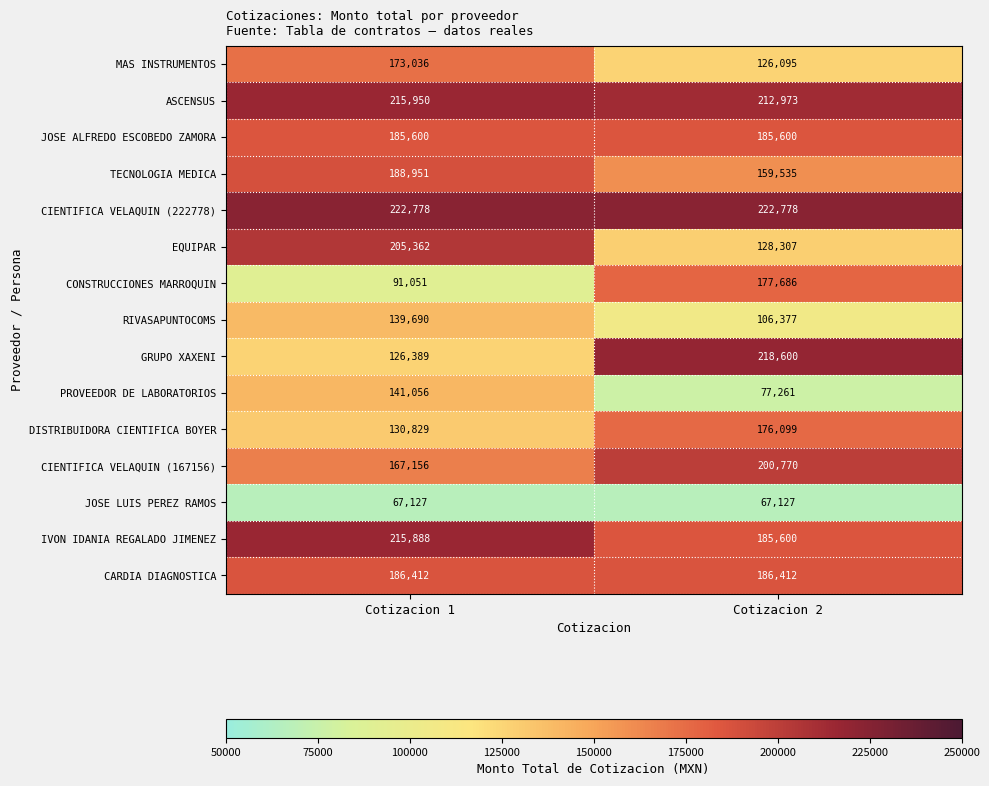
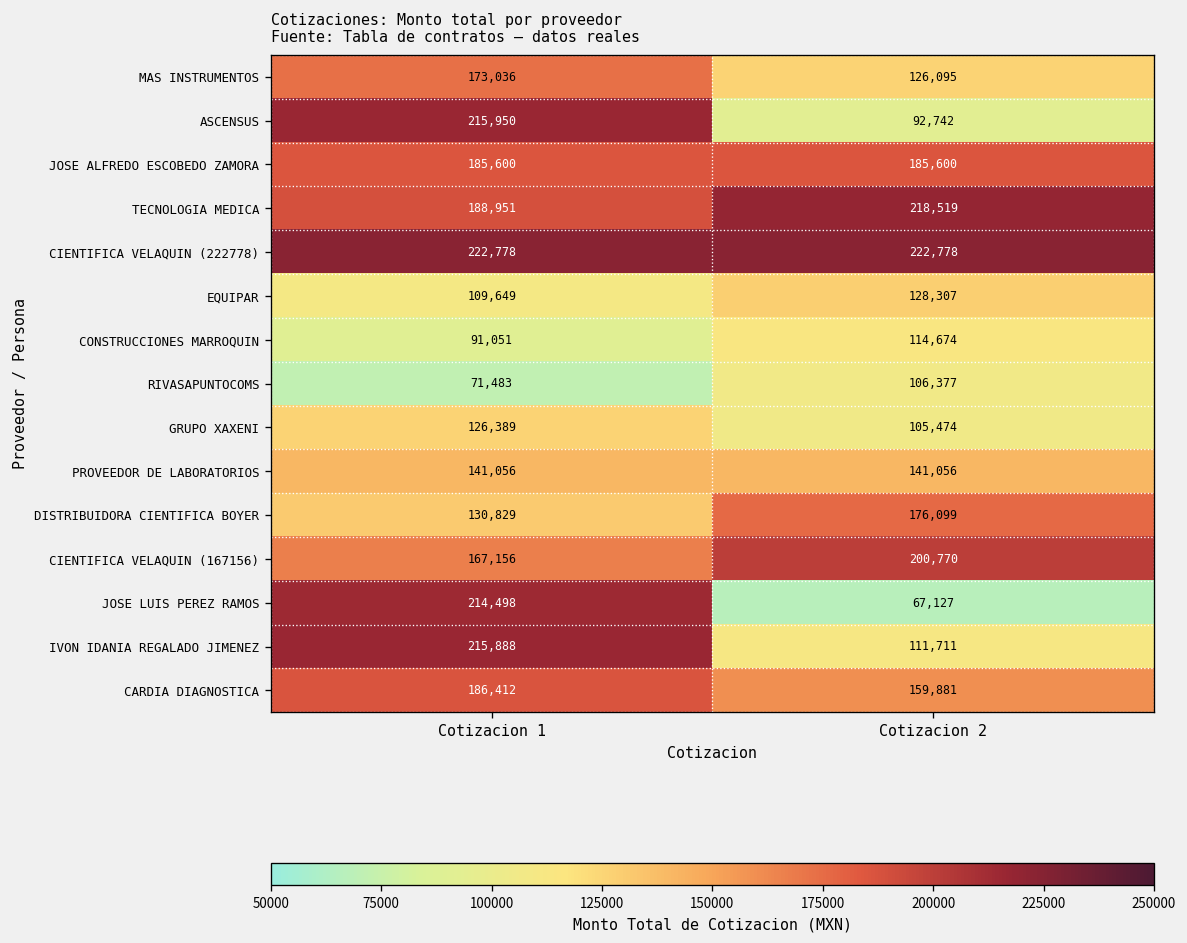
  {
    "MAS INSTRUMENTOS": {
      "Cotizacion 1": "173,036",
      "Cotizacion 2": "126,095"
    },
    "ASCENSUS": {
      "Cotizacion 1": "215,950",
-     "Cotizacion 2": "212,973"
+     "Cotizacion 2": "92,742"
    },
    "JOSE ALFREDO ESCOBEDO ZAMORA": {
      "Cotizacion 1": "185,600",
      "Cotizacion 2": "185,600"
    },
    "TECNOLOGIA MEDICA": {
      "Cotizacion 1": "188,951",
-     "Cotizacion 2": "159,535"
+     "Cotizacion 2": "218,519"
    },
    "CIENTIFICA VELAQUIN (222778)": {
      "Cotizacion 1": "222,778",
      "Cotizacion 2": "222,778"
    },
    "EQUIPAR": {
-     "Cotizacion 1": "205,362",
+     "Cotizacion 1": "109,649",
      "Cotizacion 2": "128,307"
    },
    "CONSTRUCCIONES MARROQUIN": {
      "Cotizacion 1": "91,051",
-     "Cotizacion 2": "177,686"
+     "Cotizacion 2": "114,674"
    },
    "RIVASAPUNTOCOMS": {
-     "Cotizacion 1": "139,690",
+     "Cotizacion 1": "71,483",
      "Cotizacion 2": "106,377"
    },
    "GRUPO XAXENI": {
      "Cotizacion 1": "126,389",
-     "Cotizacion 2": "218,600"
+     "Cotizacion 2": "105,474"
    },
    "PROVEEDOR DE LABORATORIOS": {
      "Cotizacion 1": "141,056",
-     "Cotizacion 2": "77,261"
+     "Cotizacion 2": "141,056"
    },
    "DISTRIBUIDORA CIENTIFICA BOYER": {
      "Cotizacion 1": "130,829",
      "Cotizacion 2": "176,099"
    },
    "CIENTIFICA VELAQUIN (167156)": {
      "Cotizacion 1": "167,156",
      "Cotizacion 2": "200,770"
    },
    "JOSE LUIS PEREZ RAMOS": {
-     "Cotizacion 1": "67,127",
+     "Cotizacion 1": "214,498",
      "Cotizacion 2": "67,127"
    },
    "IVON IDANIA REGALADO JIMENEZ": {
      "Cotizacion 1": "215,888",
-     "Cotizacion 2": "185,600"
+     "Cotizacion 2": "111,711"
    },
    "CARDIA DIAGNOSTICA": {
      "Cotizacion 1": "186,412",
-     "Cotizacion 2": "186,412"
+     "Cotizacion 2": "159,881"
    }
  }
